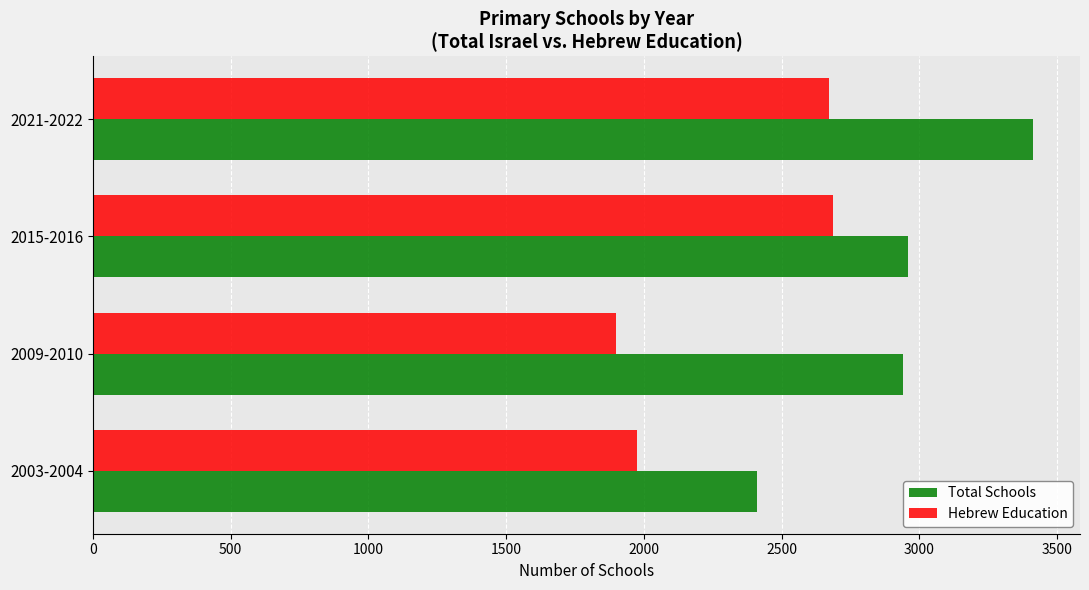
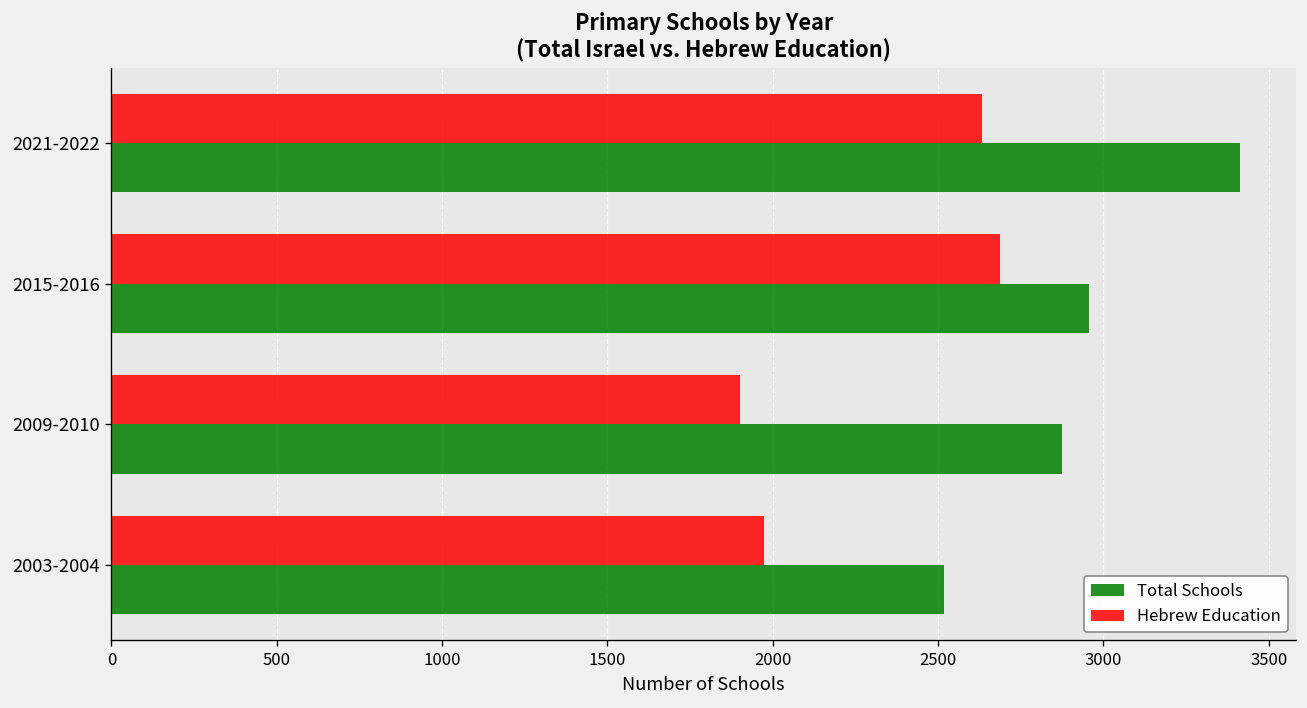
  {
    "Total Schools": {
      "2021-2022": 3410,
      "2015-2016": 2960,
-     "2009-2010": 2940,
-     "2003-2004": 2410
+     "2009-2010": 2870,
+     "2003-2004": 2520
    },
    "Hebrew Education": {
-     "2021-2022": 2670,
+     "2021-2022": 2630,
      "2015-2016": 2690,
      "2009-2010": 1900,
      "2003-2004": 1970
    }
  }
